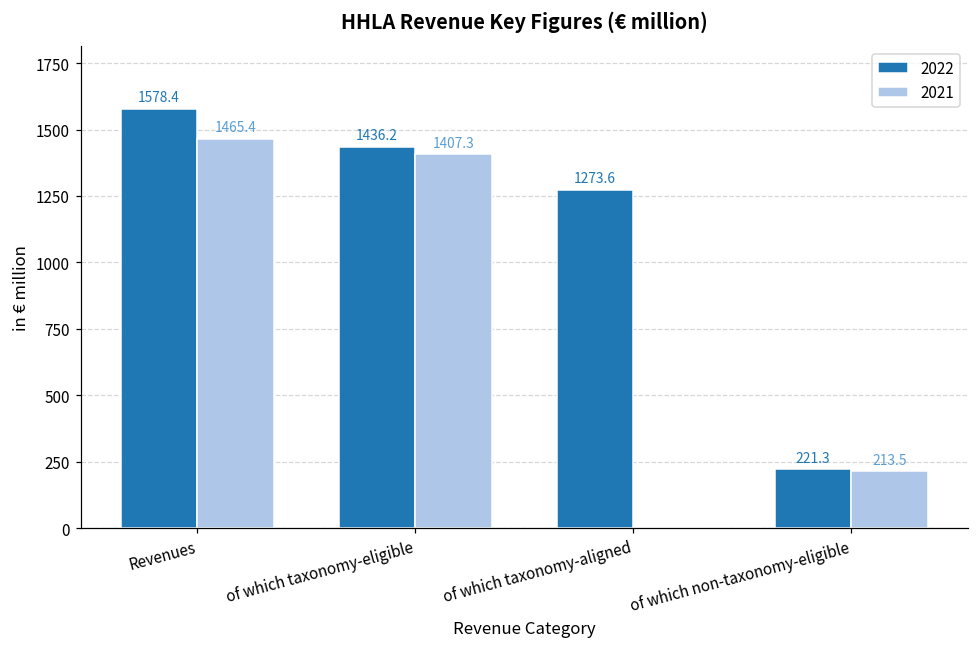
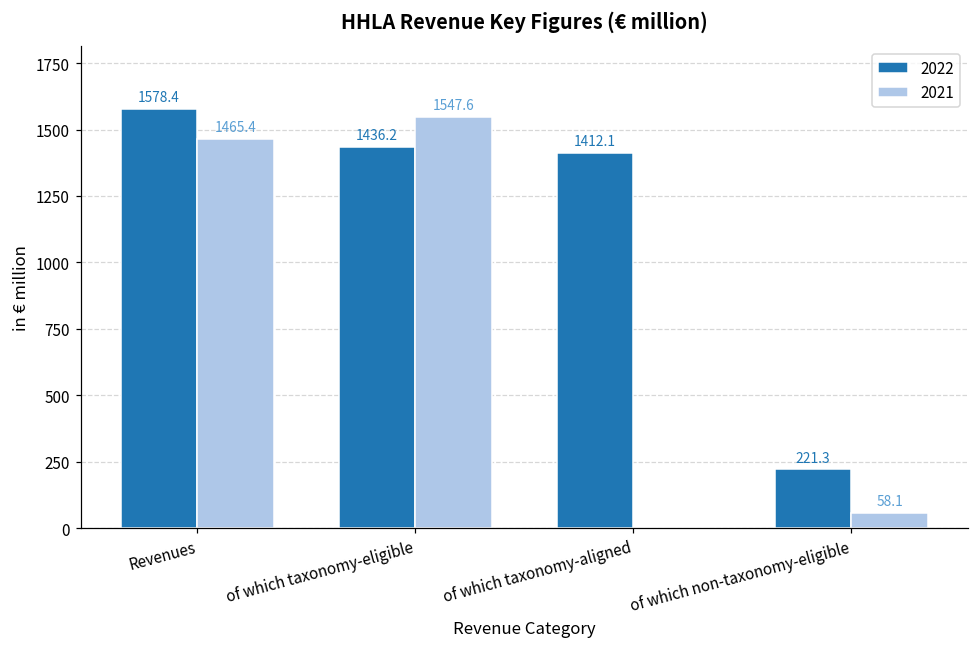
  {
    "2022": {
      "Revenues": 1578.4,
      "of which taxonomy-eligible": 1436.2,
-     "of which taxonomy-aligned": 1273.6,
+     "of which taxonomy-aligned": 1412.1,
      "of which non-taxonomy-eligible": 221.3
    },
    "2021": {
      "Revenues": 1465.4,
-     "of which taxonomy-eligible": 1407.3,
-     "of which non-taxonomy-eligible": 213.5
+     "of which taxonomy-eligible": 1547.6,
+     "of which non-taxonomy-eligible": 58.1
    }
  }
